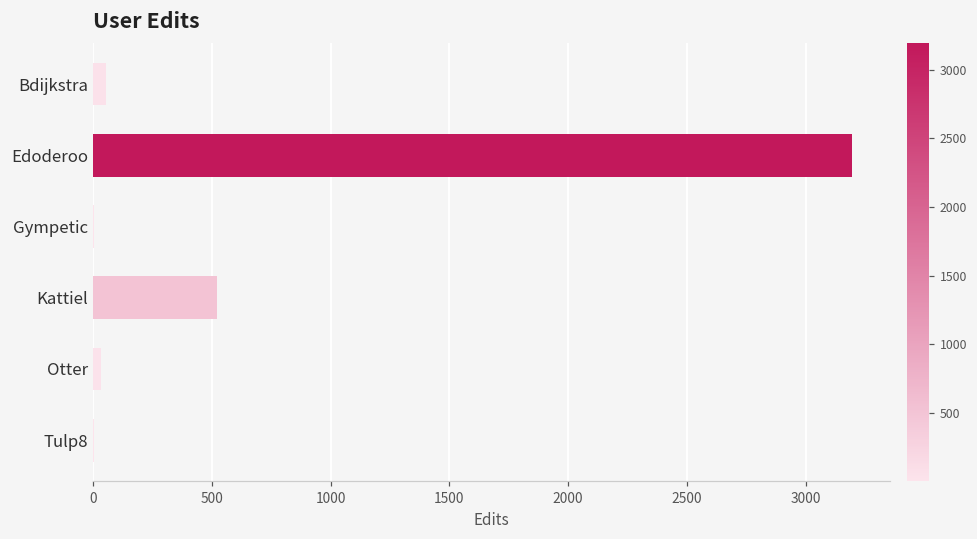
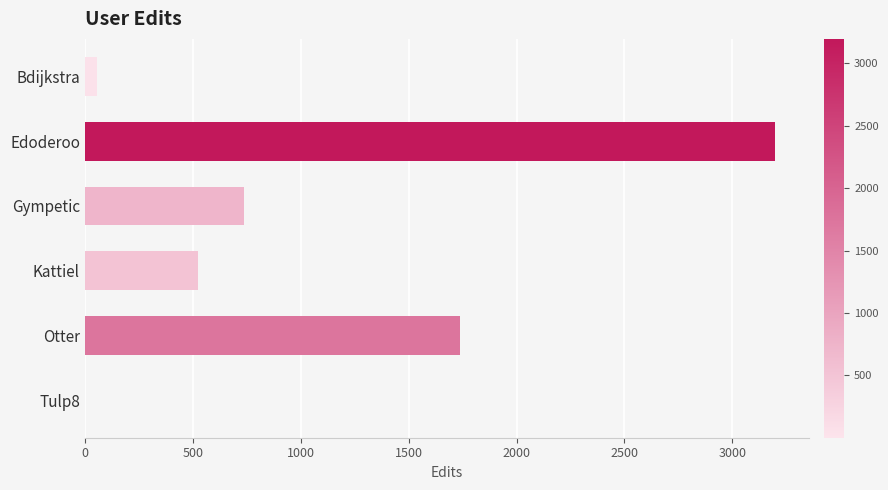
  {
    "Bdijkstra": 60,
    "Edoderoo": 3200,
-   "Gympetic": 0,
+   "Gympetic": 740,
    "Kattiel": 520,
-   "Otter": 30
+   "Otter": 1740
  }
